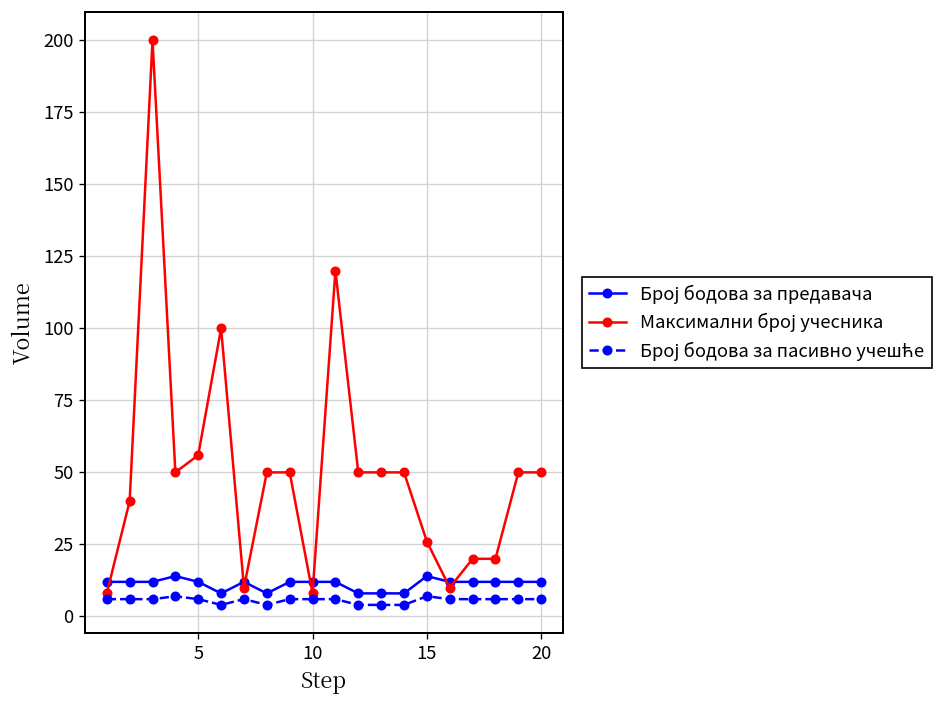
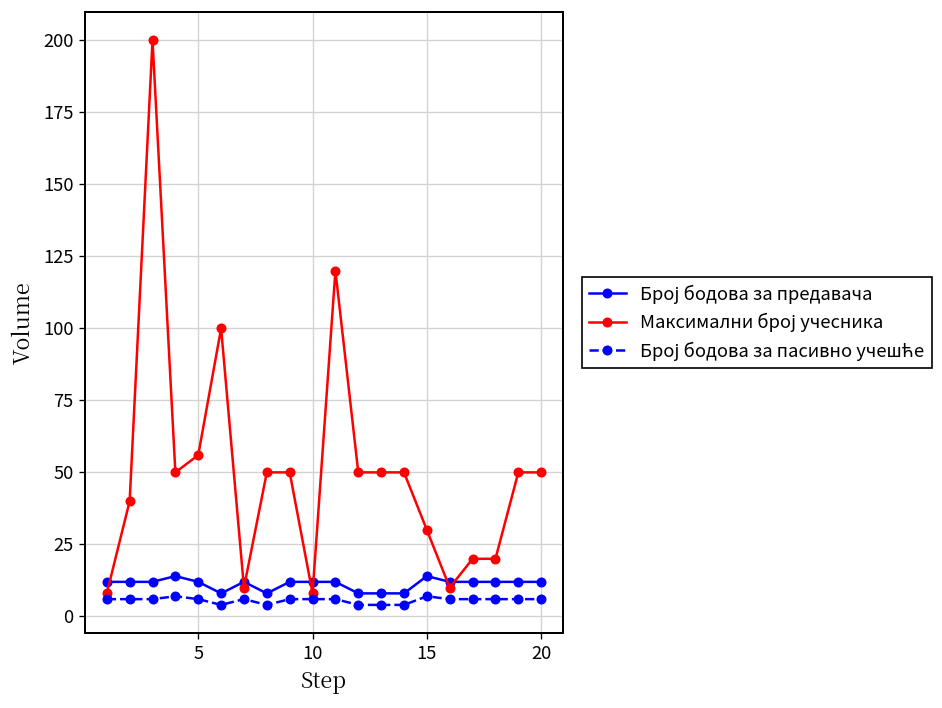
  {
    "Максимални број учесника": {
      "5": 56,
      "10": 8,
-     "15": 26,
+     "15": 30,
      "20": 50
    }
  }
